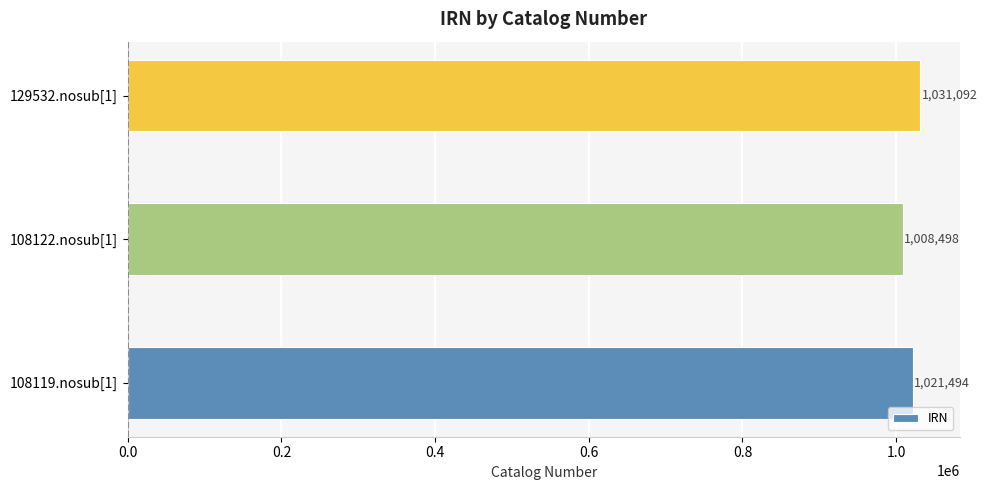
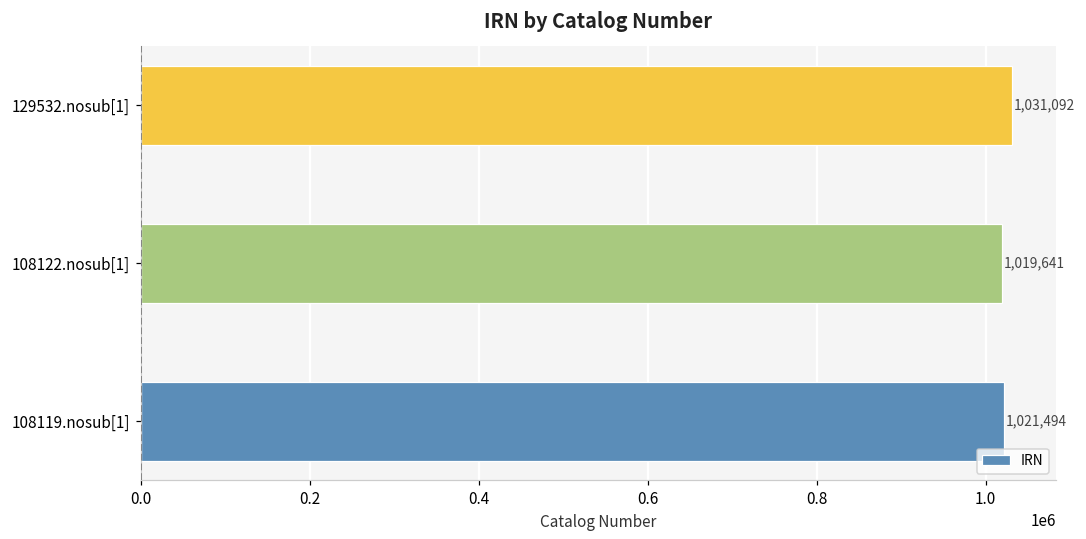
  {
    "129532.nosub[1]": "1,031,092",
-   "108122.nosub[1]": "1,008,498",
+   "108122.nosub[1]": "1,019,641",
    "108119.nosub[1]": "1,021,494"
  }
